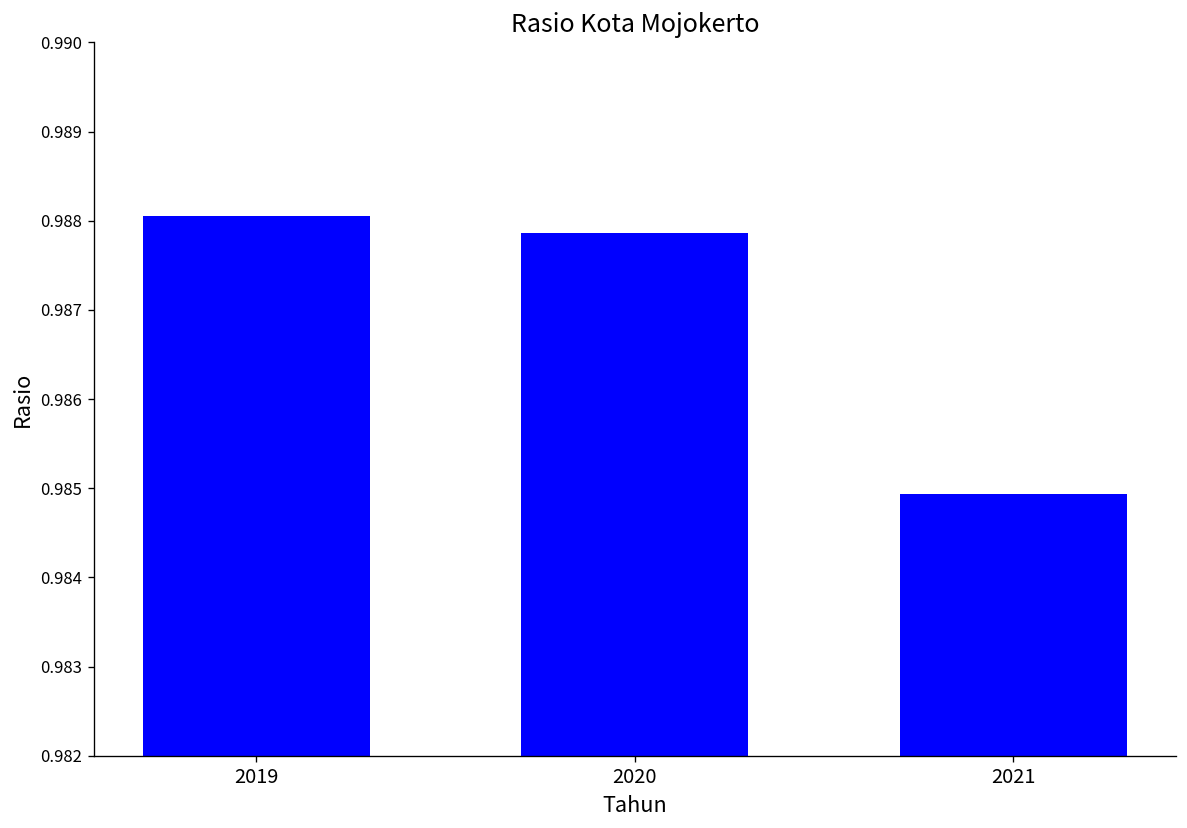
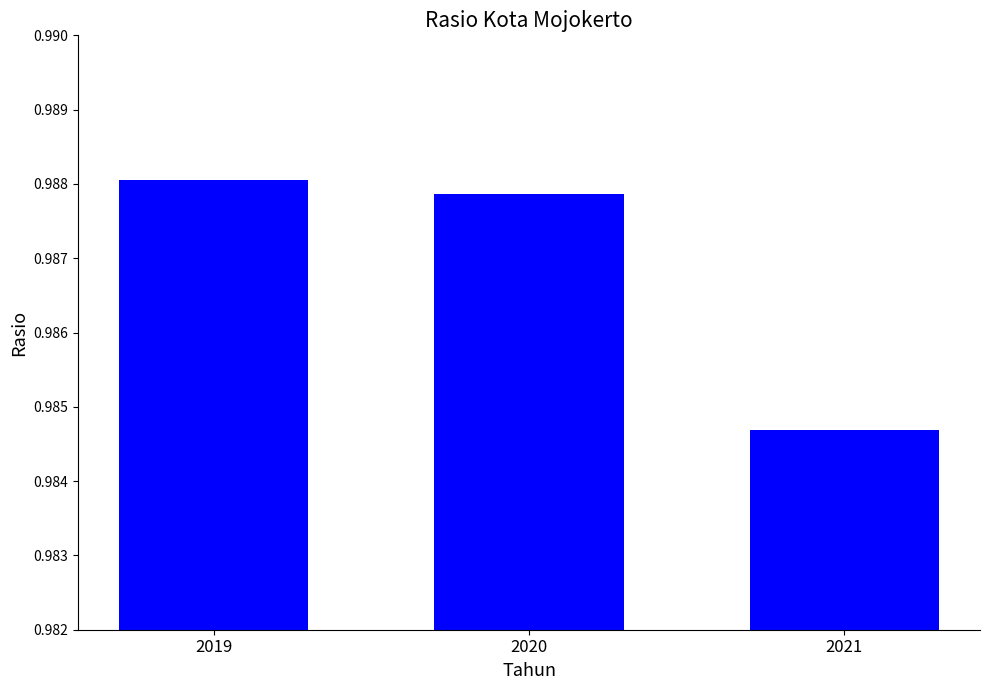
  {
    "2019": 0.9881,
    "2020": 0.9879,
-   "2021": 0.9849
+   "2021": 0.9847
  }
